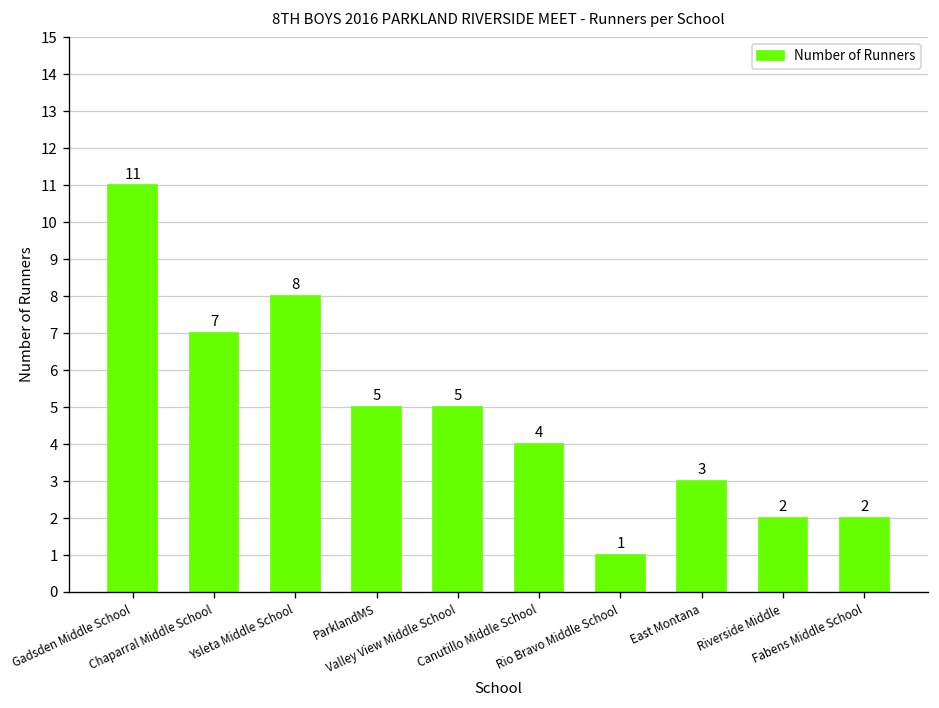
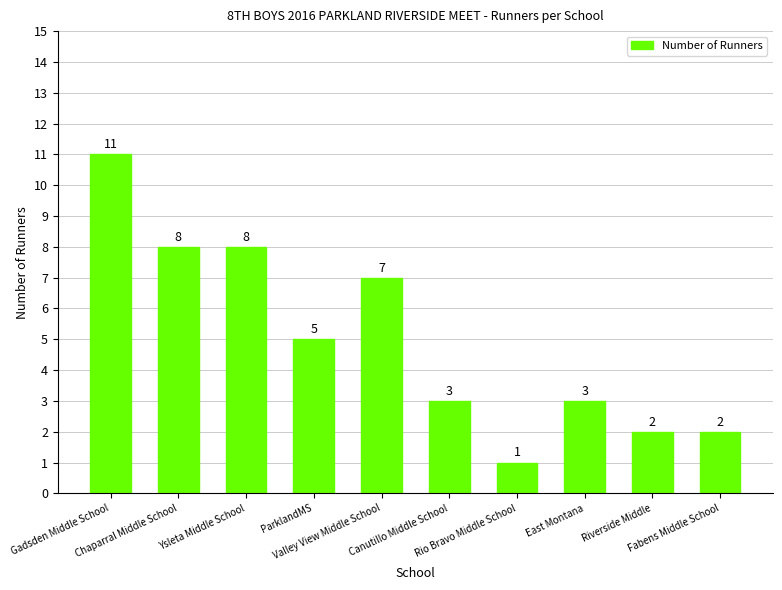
  {
    "Gadsden Middle School": 11,
-   "Chaparral Middle School": 7,
+   "Chaparral Middle School": 8,
    "Ysleta Middle School": 8,
    "ParklandMS": 5,
-   "Valley View Middle School": 5,
-   "Canutillo Middle School": 4,
+   "Valley View Middle School": 7,
+   "Canutillo Middle School": 3,
    "Rio Bravo Middle School": 1,
    "East Montana": 3,
    "Riverside Middle": 2,
    "Fabens Middle School": 2
  }
